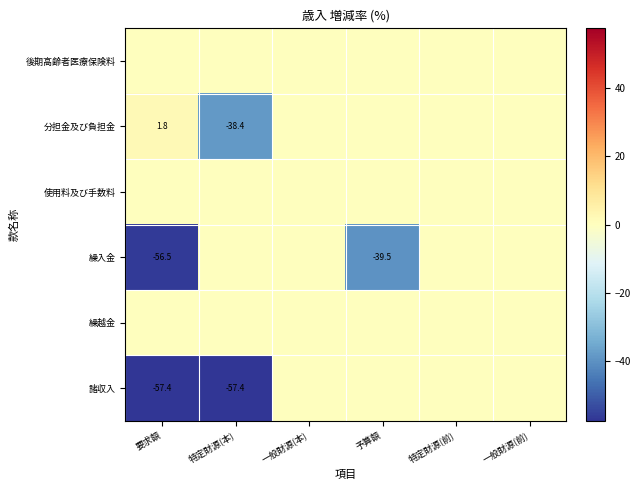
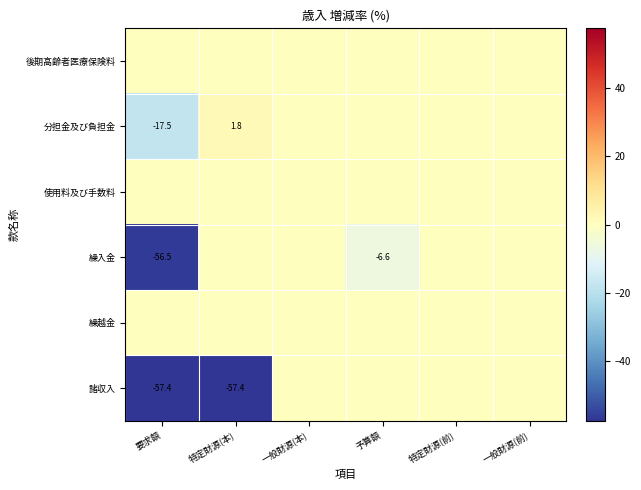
  {
    "分担金及び負担金": {
-     "要求額": 1.8,
-     "特定財源(本)": -38.4
+     "要求額": -17.5,
+     "特定財源(本)": 1.8
    },
    "繰入金": {
      "要求額": -56.5,
-     "予算額": -39.5
+     "予算額": -6.6
    },
    "諸収入": {
      "要求額": -57.4,
      "特定財源(本)": -57.4
    }
  }
